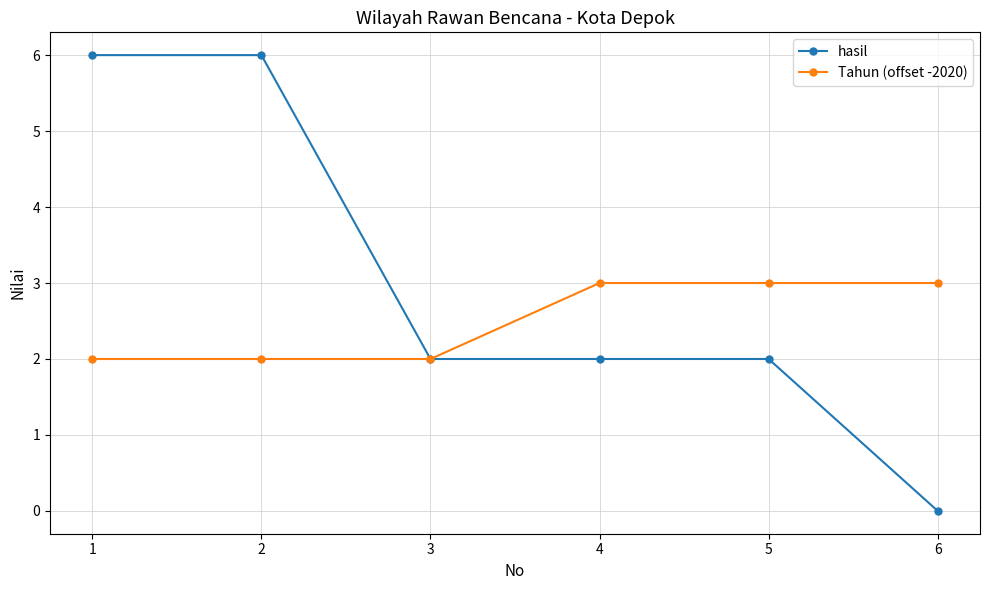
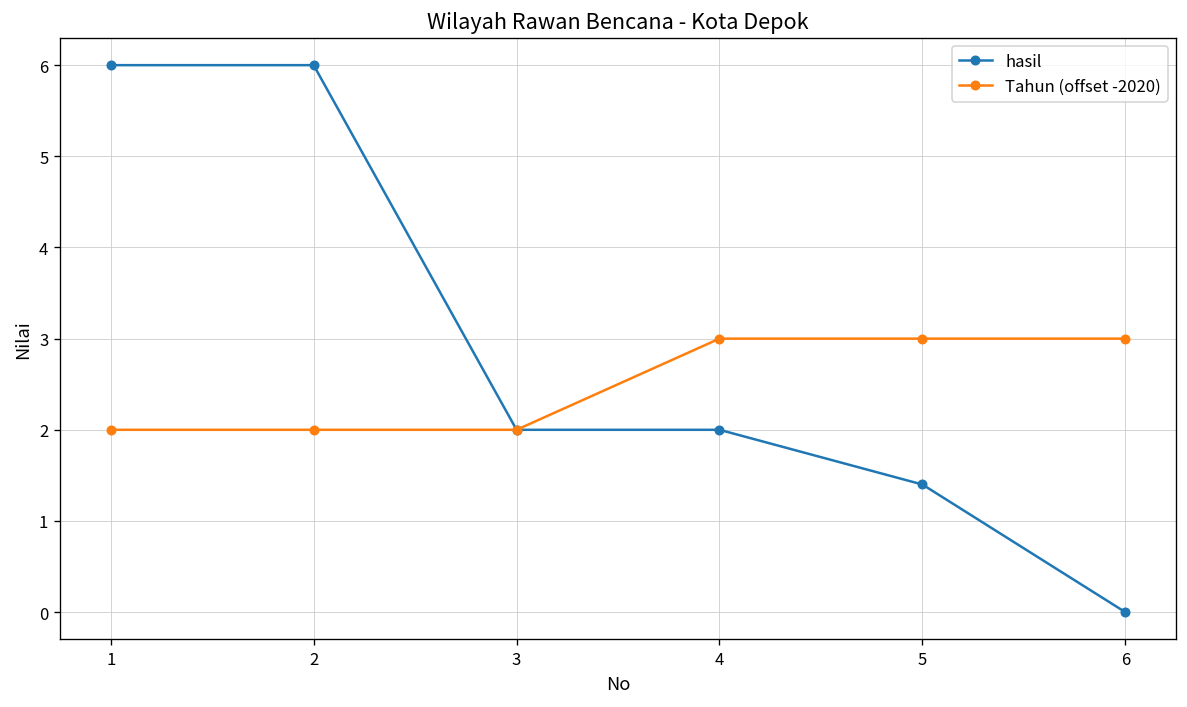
  {
    "hasil": {
      "1": 6.0,
      "2": 6.0,
      "4": 2.0,
-     "5": 2.0,
+     "5": 1.4,
      "6": 0.0
    },
    "Tahun (offset -2020)": {
      "1": 2.0,
      "2": 2.0,
      "4": 3.0,
      "5": 3.0,
      "6": 3.0
    }
  }
